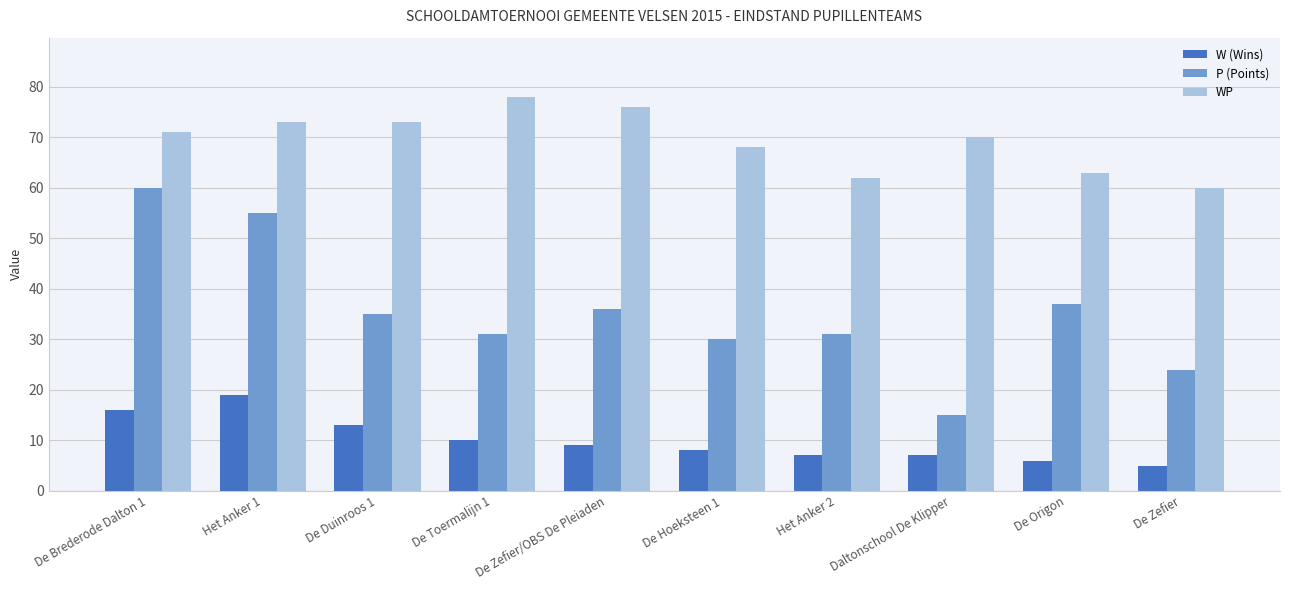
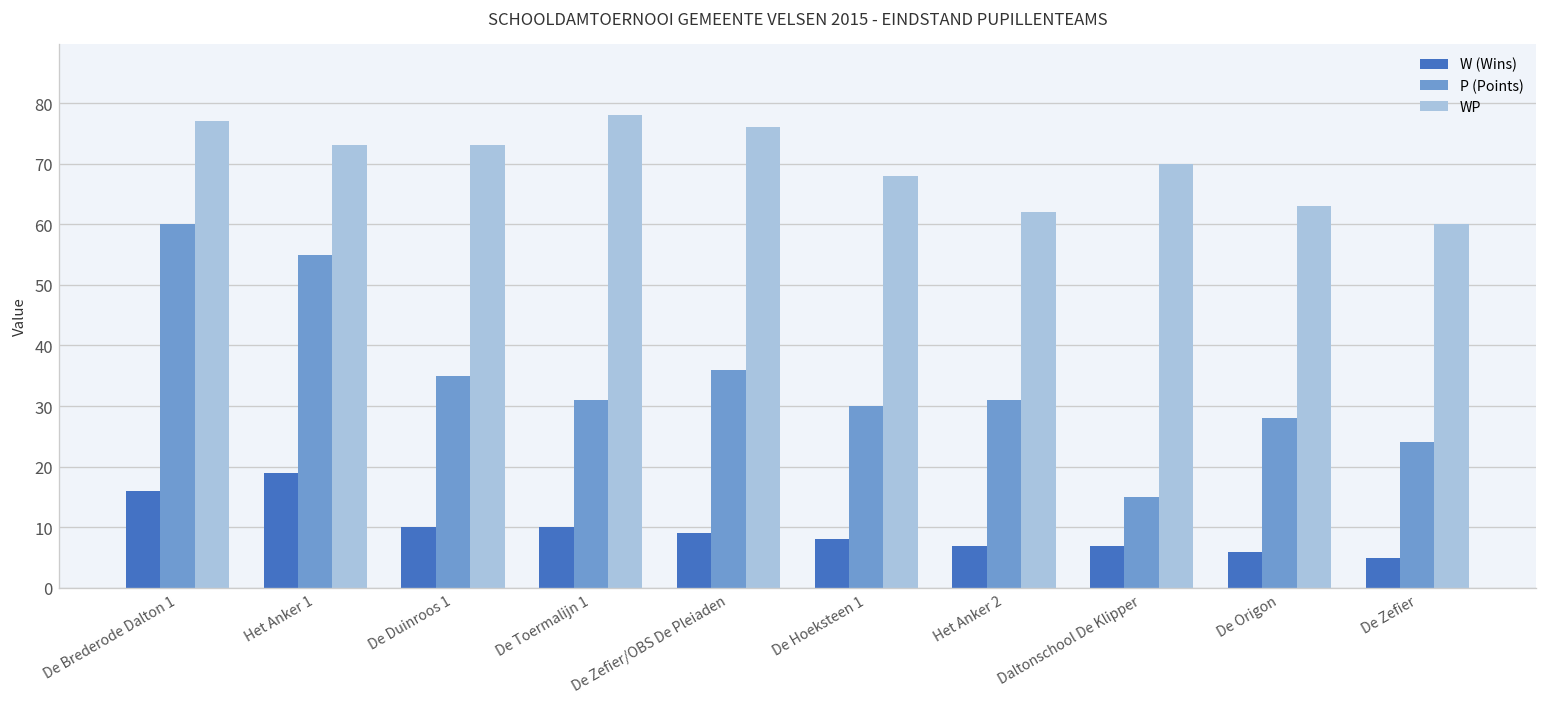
  {
    "W (Wins)": {
      "De Brederode Dalton 1": 16,
      "Het Anker 1": 19,
-     "De Duinroos 1": 13,
+     "De Duinroos 1": 10,
      "De Toermalijn 1": 10,
      "De Zefier/OBS De Pleiaden": 9,
      "De Hoeksteen 1": 8,
      "Het Anker 2": 7,
      "Daltonschool De Klipper": 7,
      "De Origon": 6,
      "De Zefier": 5
    },
    "P (Points)": {
      "De Brederode Dalton 1": 60,
      "Het Anker 1": 55,
      "De Duinroos 1": 35,
      "De Toermalijn 1": 31,
      "De Zefier/OBS De Pleiaden": 36,
      "De Hoeksteen 1": 30,
      "Het Anker 2": 31,
      "Daltonschool De Klipper": 15,
-     "De Origon": 37,
+     "De Origon": 28,
      "De Zefier": 24
    },
    "WP": {
-     "De Brederode Dalton 1": 71,
+     "De Brederode Dalton 1": 77,
      "Het Anker 1": 73,
      "De Duinroos 1": 73,
      "De Toermalijn 1": 78,
      "De Zefier/OBS De Pleiaden": 76,
      "De Hoeksteen 1": 68,
      "Het Anker 2": 62,
      "Daltonschool De Klipper": 70,
      "De Origon": 63,
      "De Zefier": 60
    }
  }
